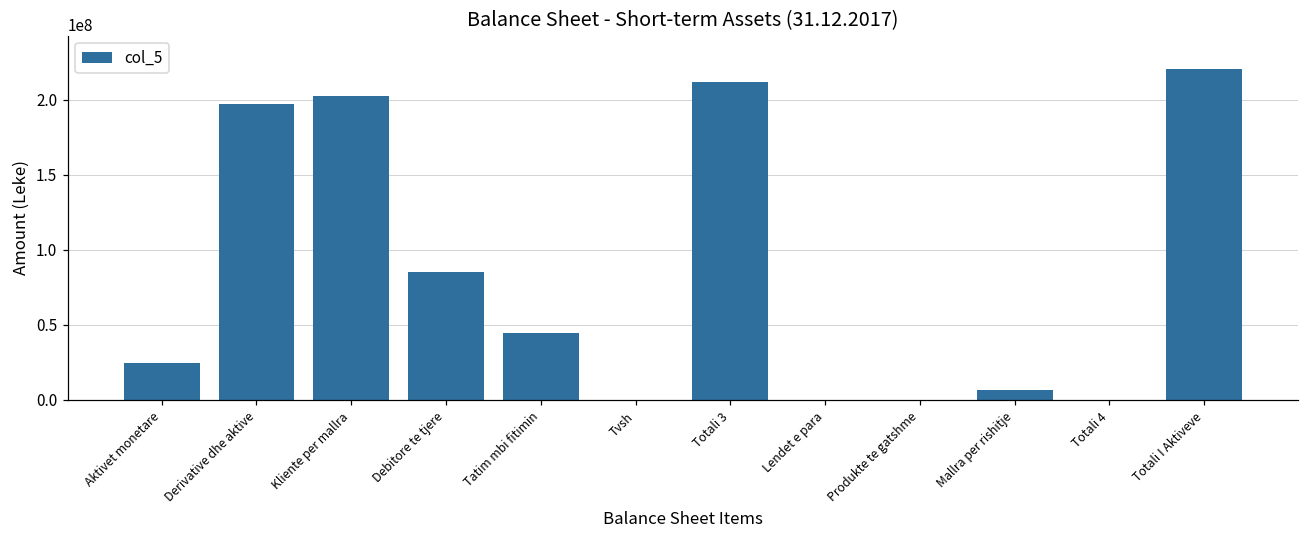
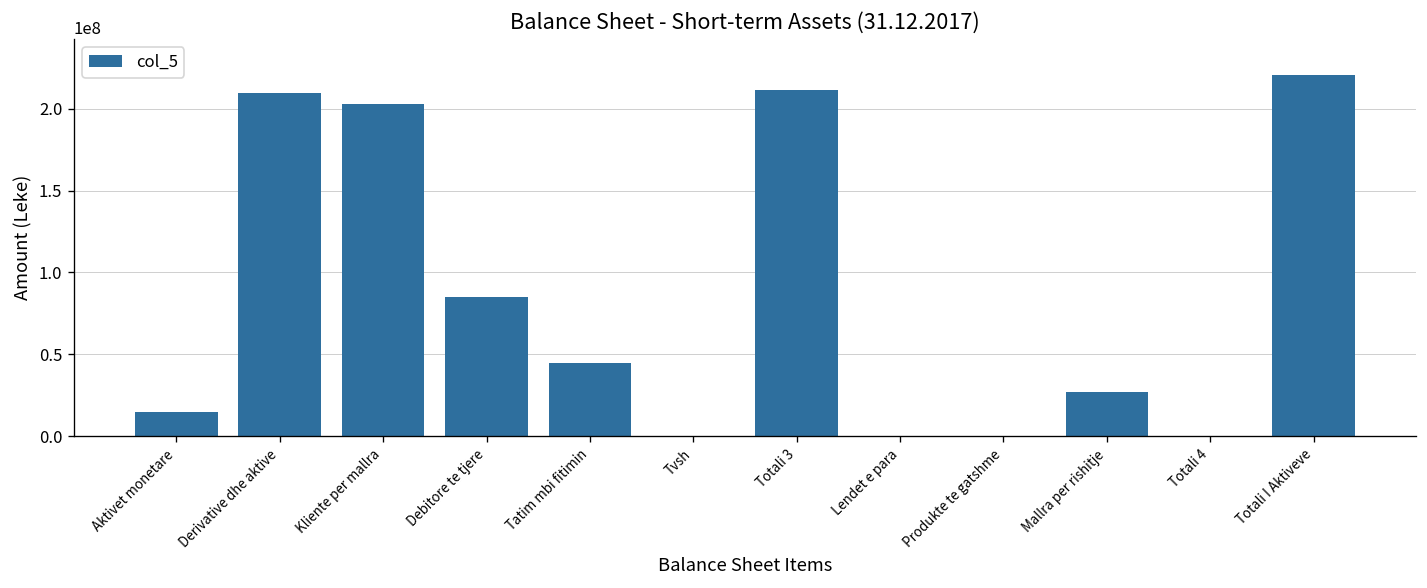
  {
-   "Aktivet monetare": 24000000,
-   "Derivative dhe aktive": 197000000,
+   "Aktivet monetare": 15000000,
+   "Derivative dhe aktive": 209000000,
    "Kliente per mallra": 203000000,
    "Debitore te tjere": 85000000,
    "Tatim mbi fitimin": 45000000,
    "Tvsh": 0,
    "Totali 3": 212000000,
    "Lendet e para": 0,
    "Produkte te gatshme": 0,
-   "Mallra per rishitje": 6000000,
+   "Mallra per rishitje": 27000000,
    "Totali 4": 0,
    "Totali I Aktiveve": 220000000
  }
